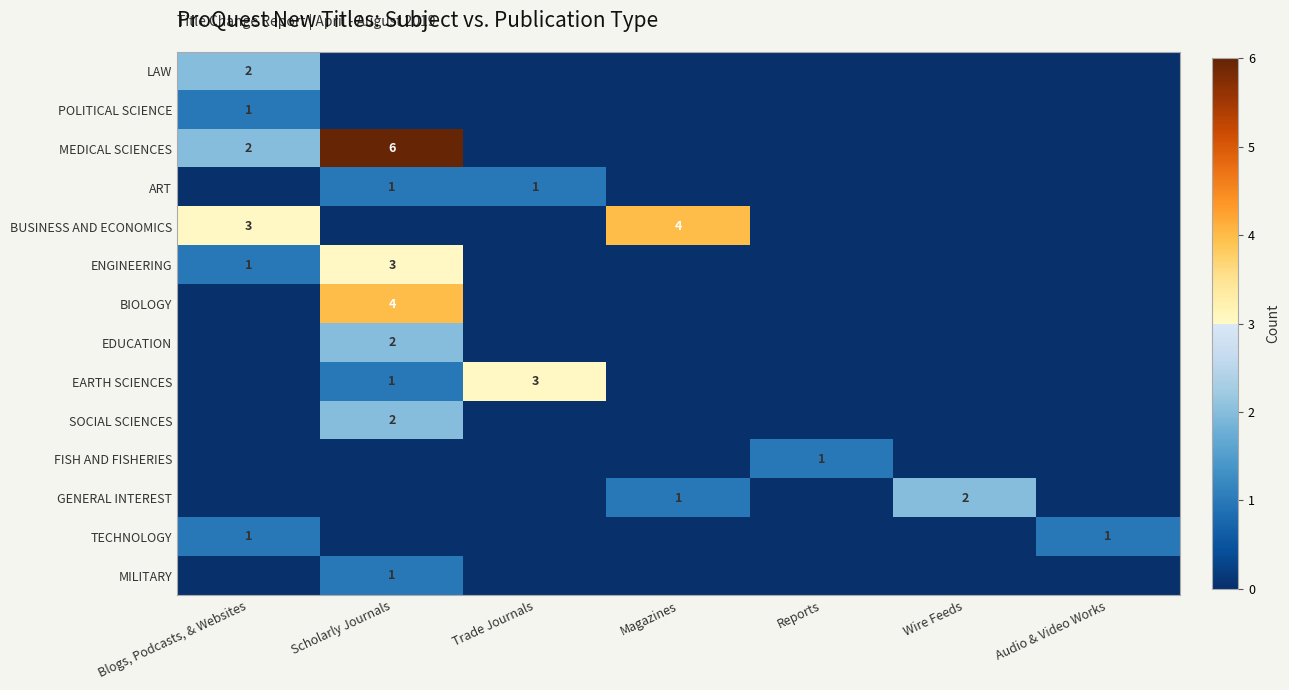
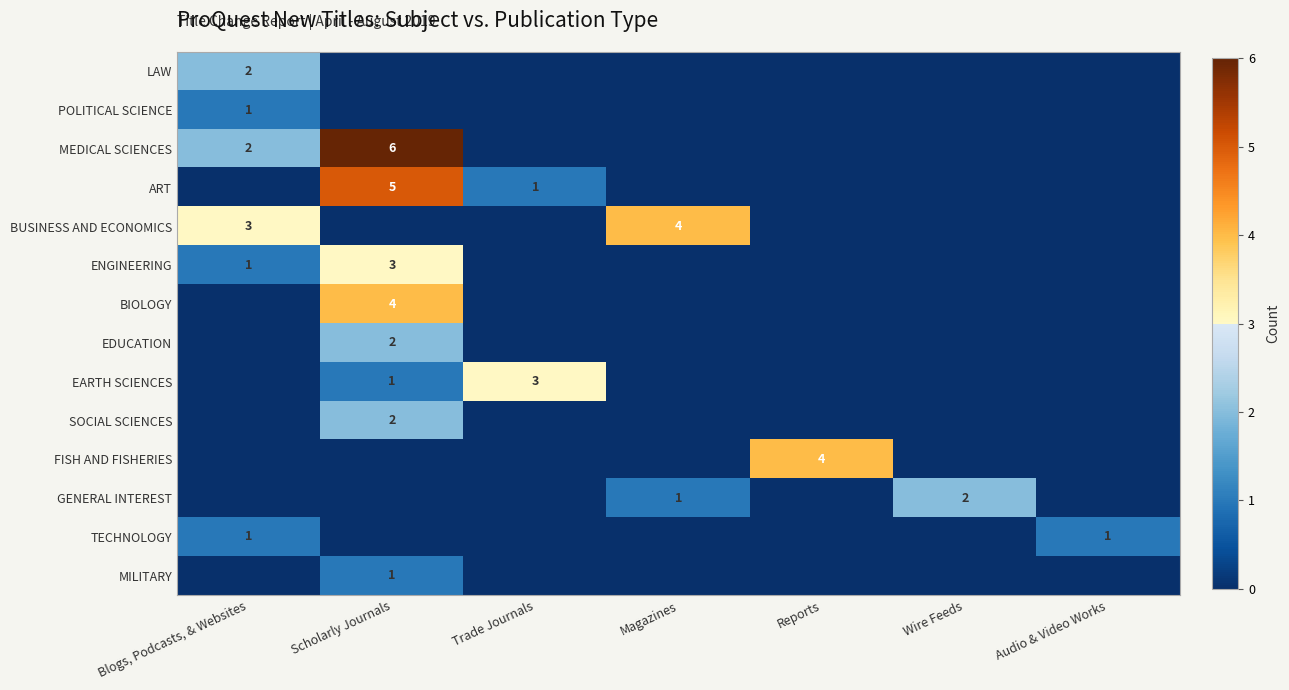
  {
    "LAW": {
      "Blogs, Podcasts, & Websites": 2
    },
    "POLITICAL SCIENCE": {
      "Blogs, Podcasts, & Websites": 1
    },
    "MEDICAL SCIENCES": {
      "Blogs, Podcasts, & Websites": 2,
      "Scholarly Journals": 6
    },
    "ART": {
-     "Scholarly Journals": 1,
+     "Scholarly Journals": 5,
      "Trade Journals": 1
    },
    "BUSINESS AND ECONOMICS": {
      "Blogs, Podcasts, & Websites": 3,
      "Magazines": 4
    },
    "ENGINEERING": {
      "Blogs, Podcasts, & Websites": 1,
      "Scholarly Journals": 3
    },
    "BIOLOGY": {
      "Scholarly Journals": 4
    },
    "EDUCATION": {
      "Scholarly Journals": 2
    },
    "EARTH SCIENCES": {
      "Scholarly Journals": 1,
      "Trade Journals": 3
    },
    "SOCIAL SCIENCES": {
      "Scholarly Journals": 2
    },
    "FISH AND FISHERIES": {
-     "Reports": 1
+     "Reports": 4
    },
    "GENERAL INTEREST": {
      "Magazines": 1,
      "Wire Feeds": 2
    },
    "TECHNOLOGY": {
      "Blogs, Podcasts, & Websites": 1,
      "Audio & Video Works": 1
    },
    "MILITARY": {
      "Scholarly Journals": 1
    }
  }
